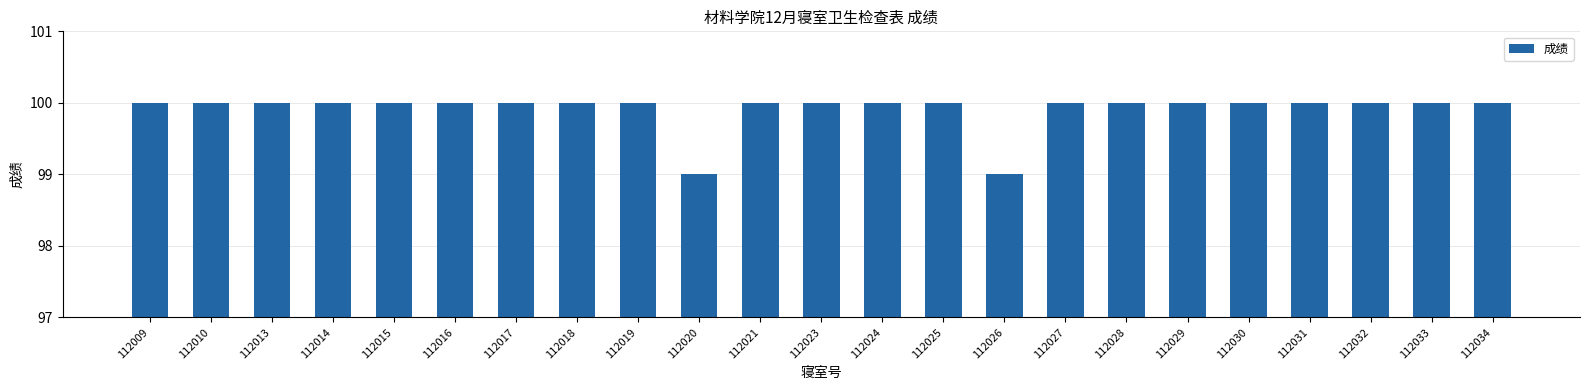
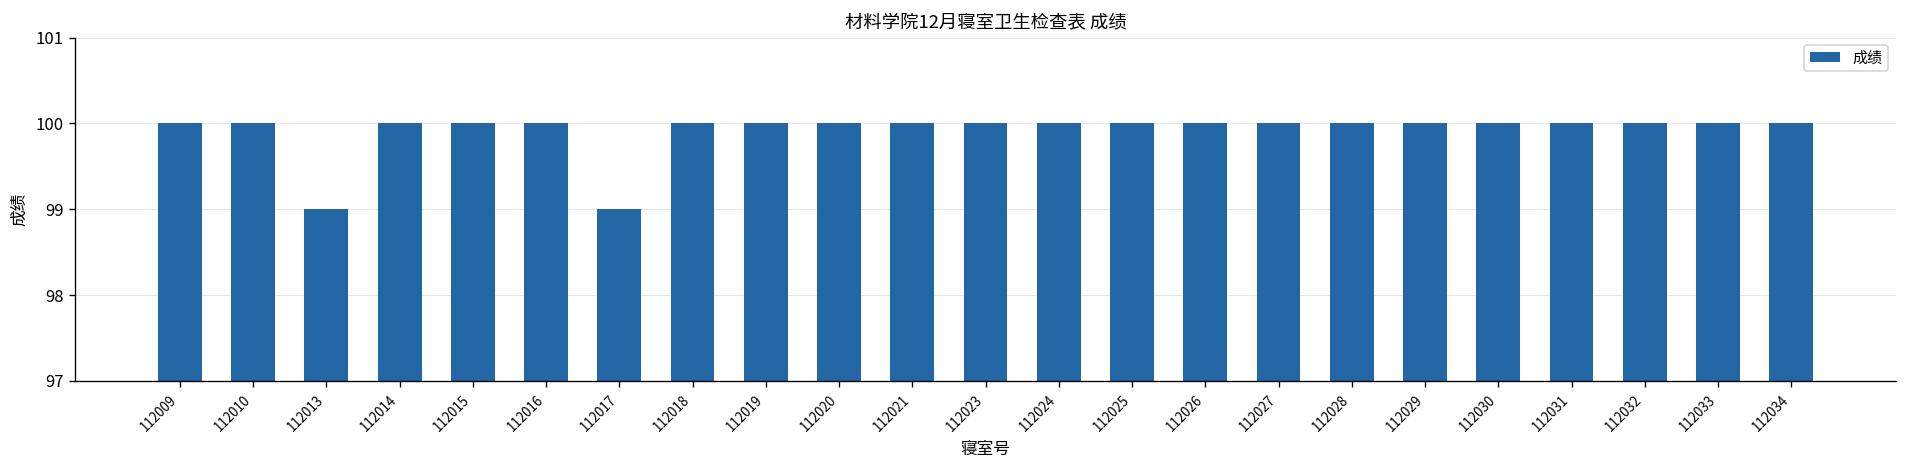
  {
    "112009": 100,
    "112010": 100,
-   "112013": 100,
+   "112013": 99,
    "112014": 100,
    "112015": 100,
    "112016": 100,
-   "112017": 100,
+   "112017": 99,
    "112018": 100,
    "112019": 100,
-   "112020": 99,
+   "112020": 100,
    "112021": 100,
    "112023": 100,
    "112024": 100,
    "112025": 100,
-   "112026": 99,
+   "112026": 100,
    "112027": 100,
    "112028": 100,
    "112029": 100,
    "112030": 100,
    "112031": 100,
    "112032": 100,
    "112033": 100,
    "112034": 100
  }
